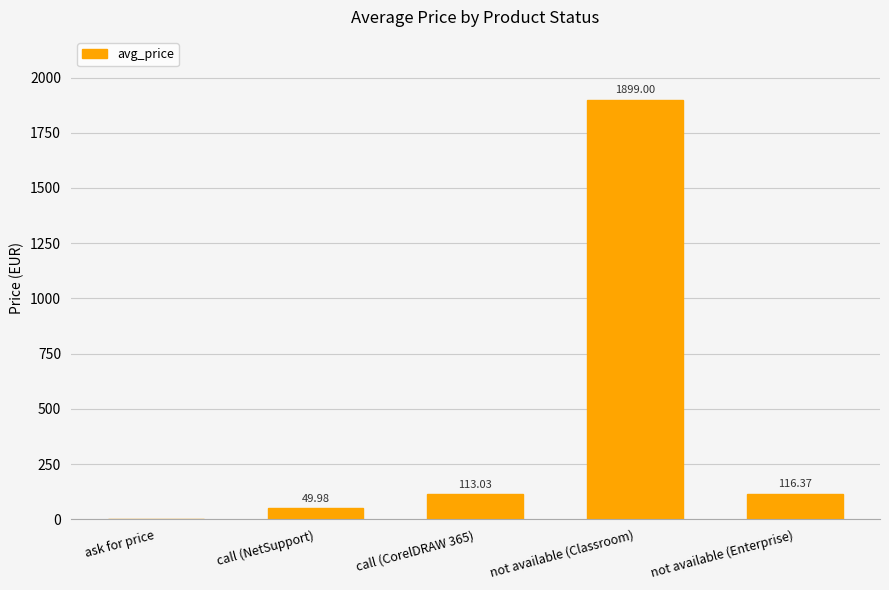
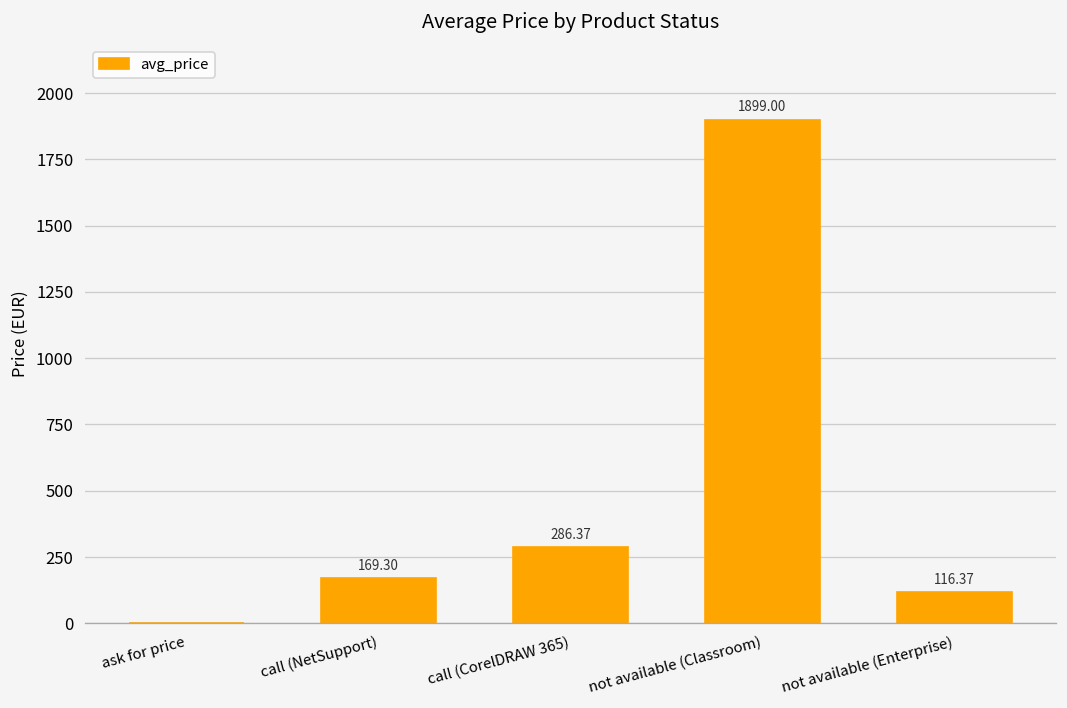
  {
-   "call (NetSupport)": 49.98,
-   "call (CorelDRAW 365)": 113.03,
+   "call (NetSupport)": 169.30,
+   "call (CorelDRAW 365)": 286.37,
    "not available (Classroom)": 1899.00,
    "not available (Enterprise)": 116.37
  }
